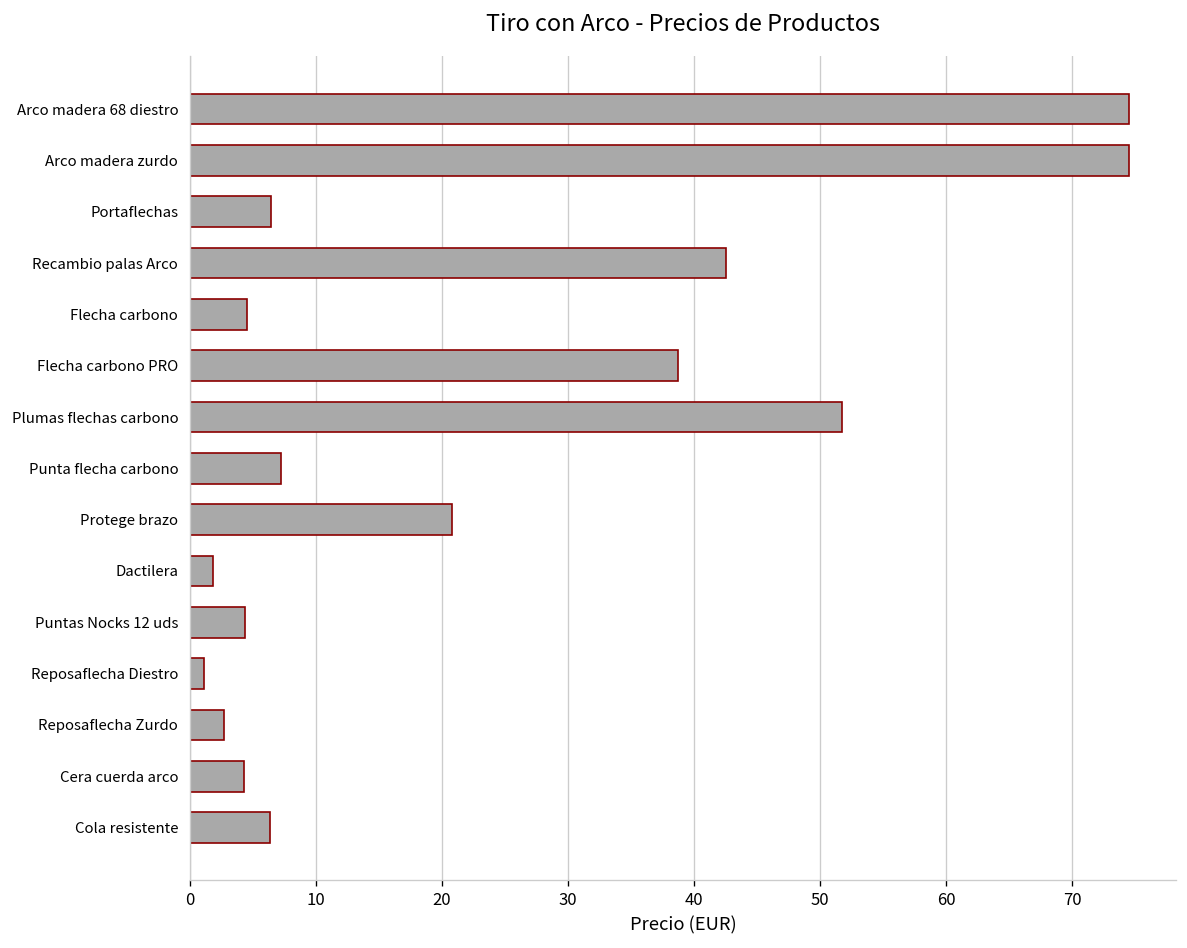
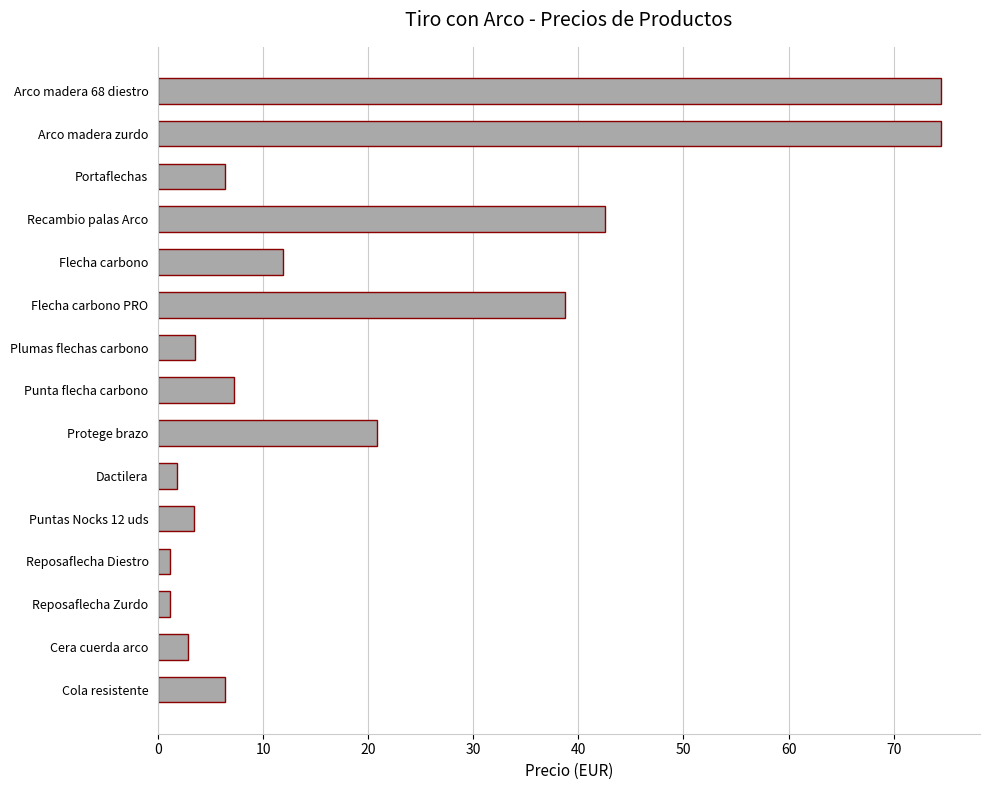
  {
    "Arco madera 68 diestro": 74.5,
    "Arco madera zurdo": 74.5,
    "Portaflechas": 6.4,
    "Recambio palas Arco": 42.5,
-   "Flecha carbono": 4.5,
+   "Flecha carbono": 11.9,
    "Flecha carbono PRO": 38.7,
-   "Plumas flechas carbono": 51.7,
+   "Plumas flechas carbono": 3.5,
    "Punta flecha carbono": 7.3,
    "Protege brazo": 20.8,
    "Dactilera": 1.8,
-   "Puntas Nocks 12 uds": 4.4,
+   "Puntas Nocks 12 uds": 3.4,
    "Reposaflecha Diestro": 1.2,
-   "Reposaflecha Zurdo": 2.7,
-   "Cera cuerda arco": 4.3,
+   "Reposaflecha Zurdo": 1.2,
+   "Cera cuerda arco": 2.8,
    "Cola resistente": 6.3
  }
